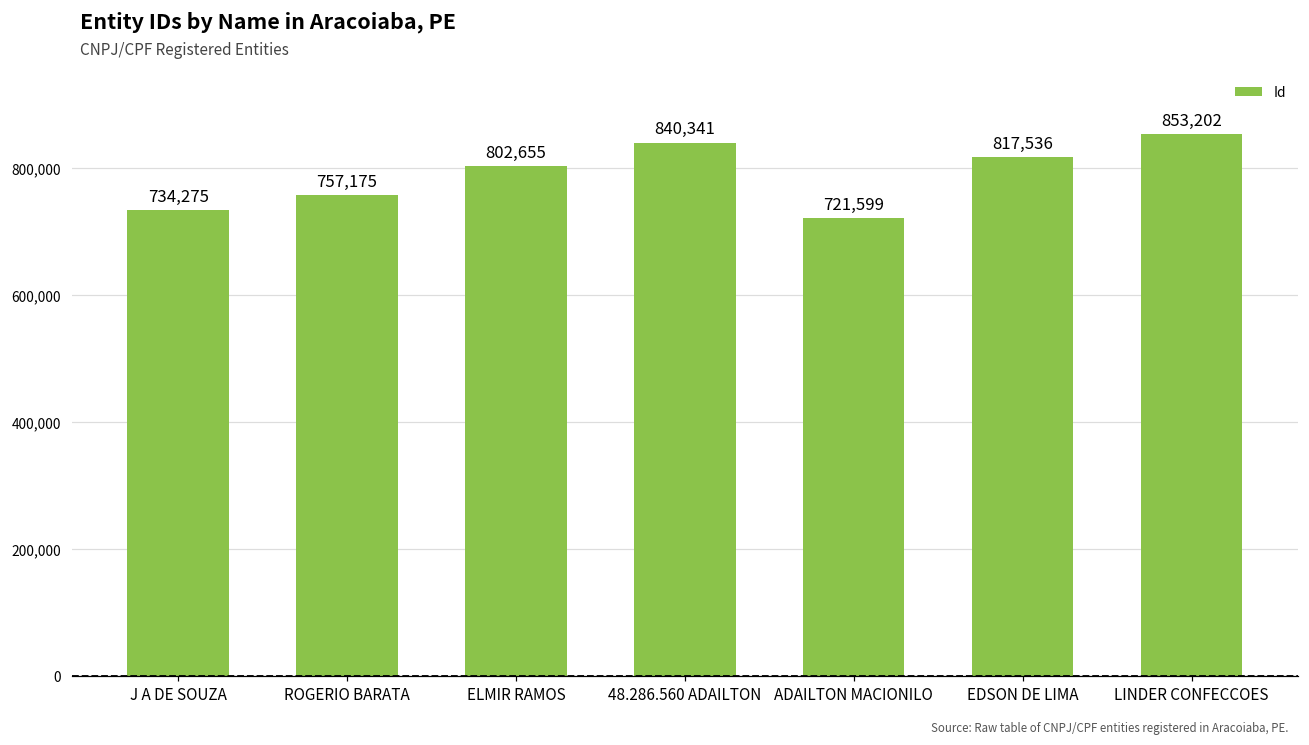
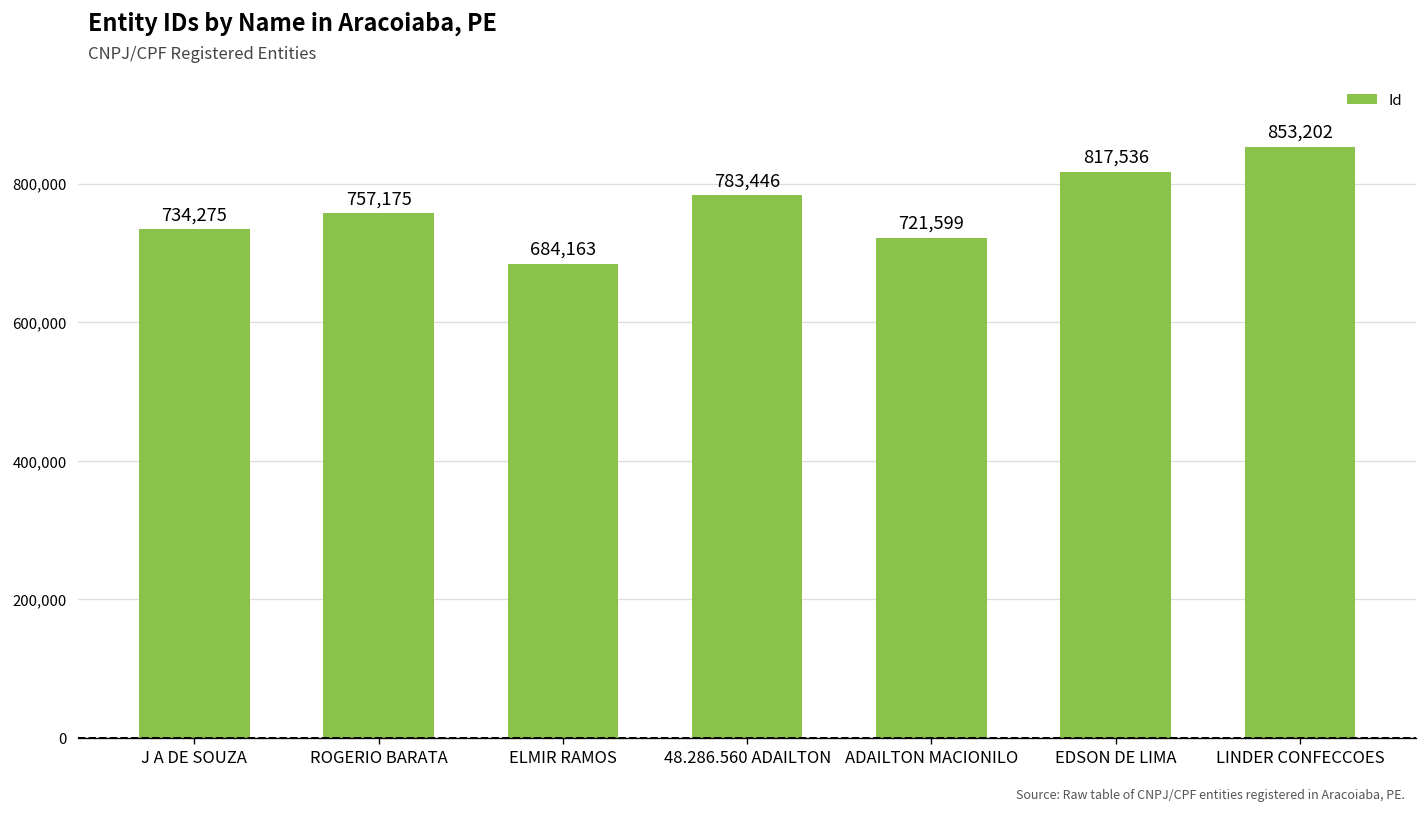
  {
    "J A DE SOUZA": "734,275",
    "ROGERIO BARATA": "757,175",
-   "ELMIR RAMOS": "802,655",
-   "48.286.560 ADAILTON": "840,341",
+   "ELMIR RAMOS": "684,163",
+   "48.286.560 ADAILTON": "783,446",
    "ADAILTON MACIONILO": "721,599",
    "EDSON DE LIMA": "817,536",
    "LINDER CONFECCOES": "853,202"
  }
